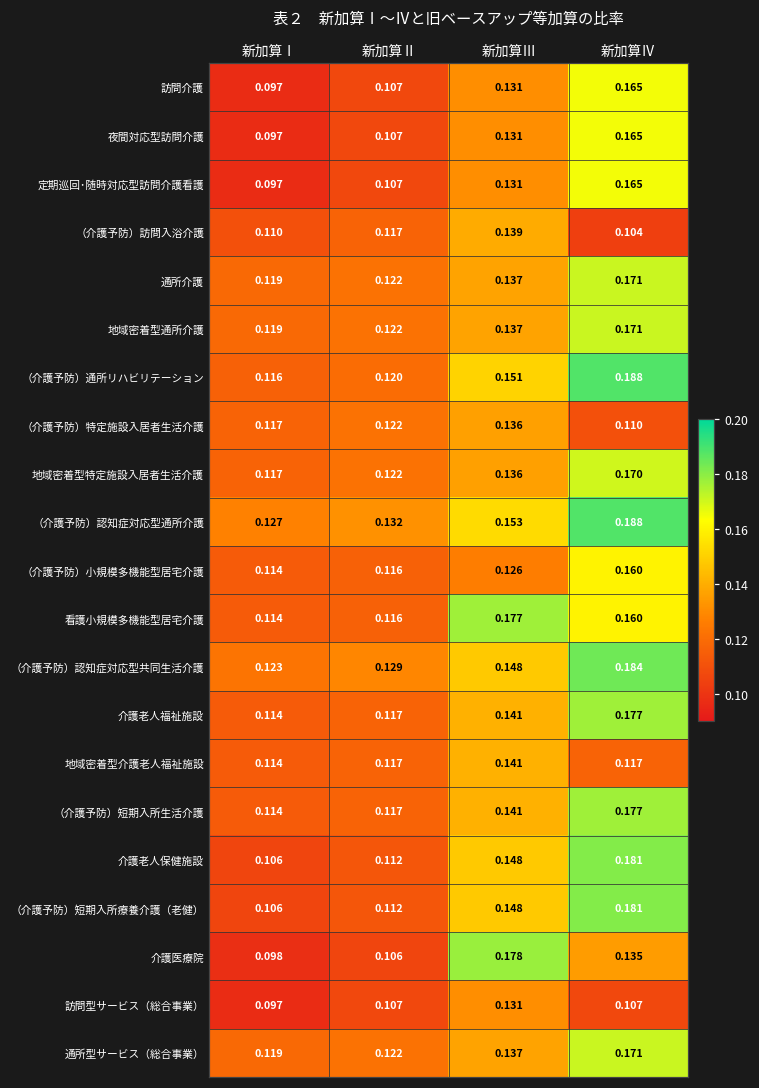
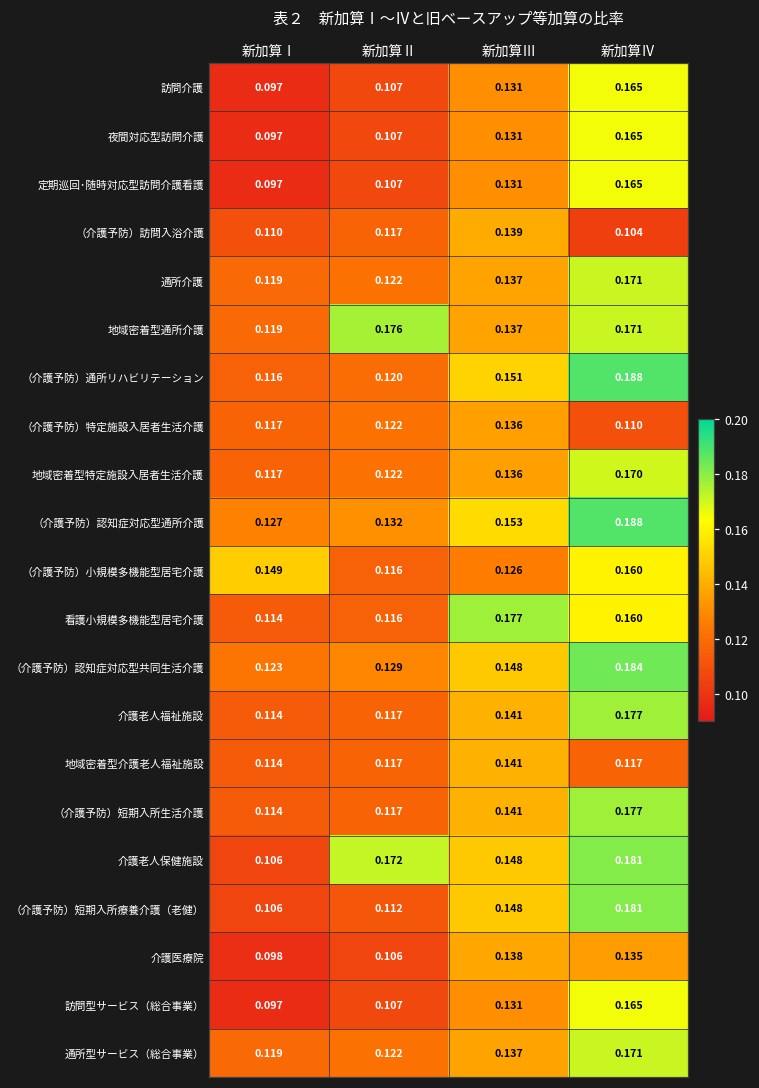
  {
    "訪問介護": {
      "新加算Ⅰ": 0.097,
      "新加算Ⅱ": 0.107,
      "新加算Ⅲ": 0.131,
      "新加算Ⅳ": 0.165
    },
    "夜間対応型訪問介護": {
      "新加算Ⅰ": 0.097,
      "新加算Ⅱ": 0.107,
      "新加算Ⅲ": 0.131,
      "新加算Ⅳ": 0.165
    },
    "定期巡回･随時対応型訪問介護看護": {
      "新加算Ⅰ": 0.097,
      "新加算Ⅱ": 0.107,
      "新加算Ⅲ": 0.131,
      "新加算Ⅳ": 0.165
    },
    "（介護予防）訪問入浴介護": {
      "新加算Ⅰ": 0.110,
      "新加算Ⅱ": 0.117,
      "新加算Ⅲ": 0.139,
      "新加算Ⅳ": 0.104
    },
    "通所介護": {
      "新加算Ⅰ": 0.119,
      "新加算Ⅱ": 0.122,
      "新加算Ⅲ": 0.137,
      "新加算Ⅳ": 0.171
    },
    "地域密着型通所介護": {
      "新加算Ⅰ": 0.119,
-     "新加算Ⅱ": 0.122,
+     "新加算Ⅱ": 0.176,
      "新加算Ⅲ": 0.137,
      "新加算Ⅳ": 0.171
    },
    "（介護予防）通所リハビリテーション": {
      "新加算Ⅰ": 0.116,
      "新加算Ⅱ": 0.120,
      "新加算Ⅲ": 0.151,
      "新加算Ⅳ": 0.188
    },
    "（介護予防）特定施設入居者生活介護": {
      "新加算Ⅰ": 0.117,
      "新加算Ⅱ": 0.122,
      "新加算Ⅲ": 0.136,
      "新加算Ⅳ": 0.110
    },
    "地域密着型特定施設入居者生活介護": {
      "新加算Ⅰ": 0.117,
      "新加算Ⅱ": 0.122,
      "新加算Ⅲ": 0.136,
      "新加算Ⅳ": 0.170
    },
    "（介護予防）認知症対応型通所介護": {
      "新加算Ⅰ": 0.127,
      "新加算Ⅱ": 0.132,
      "新加算Ⅲ": 0.153,
      "新加算Ⅳ": 0.188
    },
    "（介護予防）小規模多機能型居宅介護": {
-     "新加算Ⅰ": 0.114,
+     "新加算Ⅰ": 0.149,
      "新加算Ⅱ": 0.116,
      "新加算Ⅲ": 0.126,
      "新加算Ⅳ": 0.160
    },
    "看護小規模多機能型居宅介護": {
      "新加算Ⅰ": 0.114,
      "新加算Ⅱ": 0.116,
      "新加算Ⅲ": 0.177,
      "新加算Ⅳ": 0.160
    },
    "（介護予防）認知症対応型共同生活介護": {
      "新加算Ⅰ": 0.123,
      "新加算Ⅱ": 0.129,
      "新加算Ⅲ": 0.148,
      "新加算Ⅳ": 0.184
    },
    "介護老人福祉施設": {
      "新加算Ⅰ": 0.114,
      "新加算Ⅱ": 0.117,
      "新加算Ⅲ": 0.141,
      "新加算Ⅳ": 0.177
    },
    "地域密着型介護老人福祉施設": {
      "新加算Ⅰ": 0.114,
      "新加算Ⅱ": 0.117,
      "新加算Ⅲ": 0.141,
      "新加算Ⅳ": 0.117
    },
    "（介護予防）短期入所生活介護": {
      "新加算Ⅰ": 0.114,
      "新加算Ⅱ": 0.117,
      "新加算Ⅲ": 0.141,
      "新加算Ⅳ": 0.177
    },
    "介護老人保健施設": {
      "新加算Ⅰ": 0.106,
-     "新加算Ⅱ": 0.112,
+     "新加算Ⅱ": 0.172,
      "新加算Ⅲ": 0.148,
      "新加算Ⅳ": 0.181
    },
    "（介護予防）短期入所療養介護（老健）": {
      "新加算Ⅰ": 0.106,
      "新加算Ⅱ": 0.112,
      "新加算Ⅲ": 0.148,
      "新加算Ⅳ": 0.181
    },
    "介護医療院": {
      "新加算Ⅰ": 0.098,
      "新加算Ⅱ": 0.106,
-     "新加算Ⅲ": 0.178,
+     "新加算Ⅲ": 0.138,
      "新加算Ⅳ": 0.135
    },
    "訪問型サービス（総合事業）": {
      "新加算Ⅰ": 0.097,
      "新加算Ⅱ": 0.107,
      "新加算Ⅲ": 0.131,
-     "新加算Ⅳ": 0.107
+     "新加算Ⅳ": 0.165
    },
    "通所型サービス（総合事業）": {
      "新加算Ⅰ": 0.119,
      "新加算Ⅱ": 0.122,
      "新加算Ⅲ": 0.137,
      "新加算Ⅳ": 0.171
    }
  }
